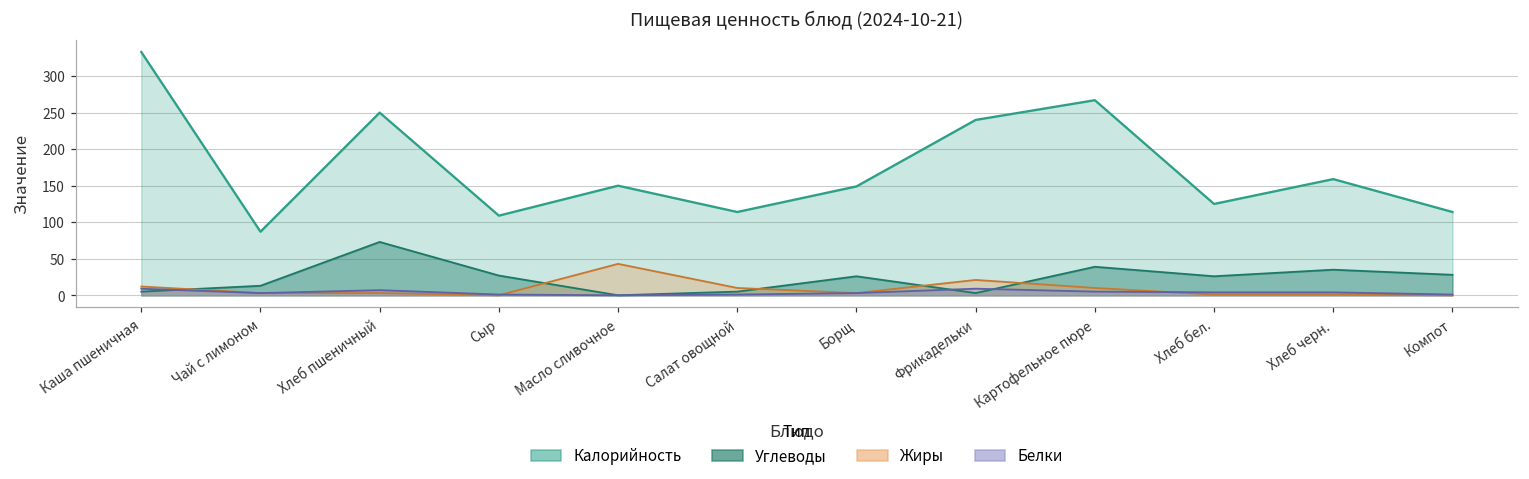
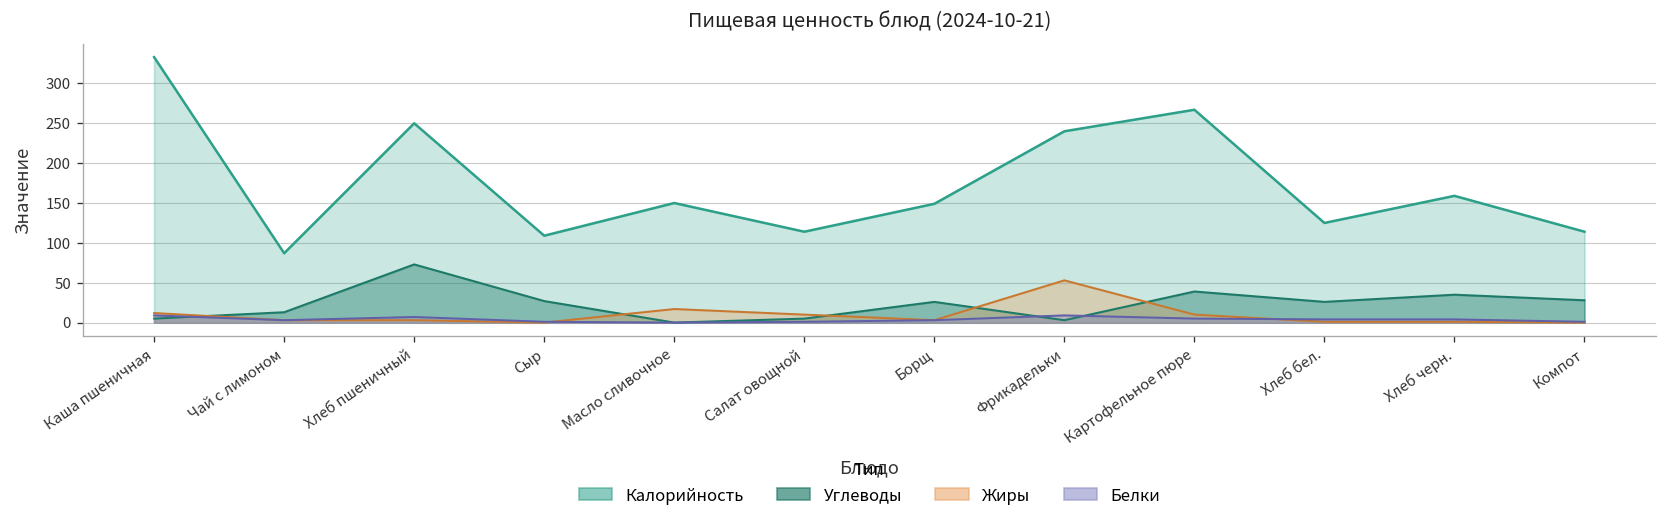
  {
    "Жиры": {
      "Хлеб пшеничный": 0,
-     "Масло сливочное": 40,
+     "Масло сливочное": 20,
      "Салат овощной": 10,
-     "Фрикадельки": 20,
+     "Фрикадельки": 50,
      "Картофельное пюре": 10
    }
  }
